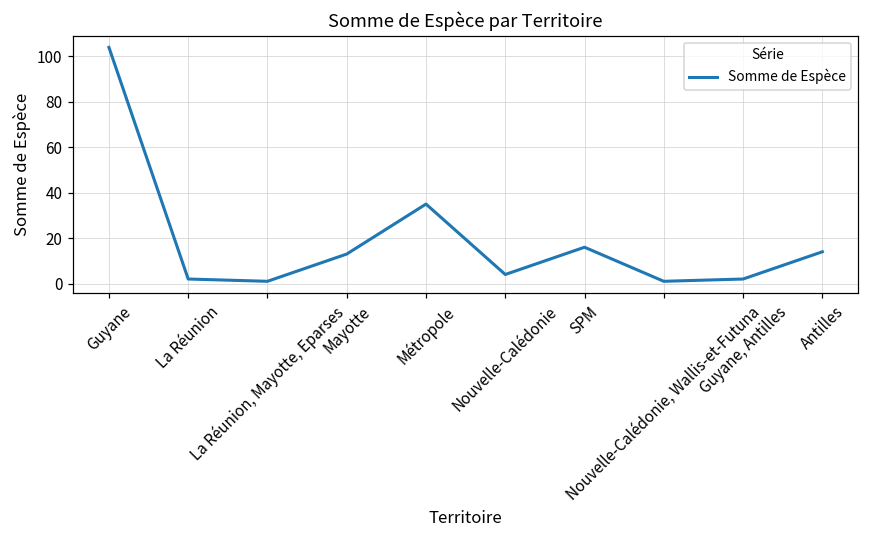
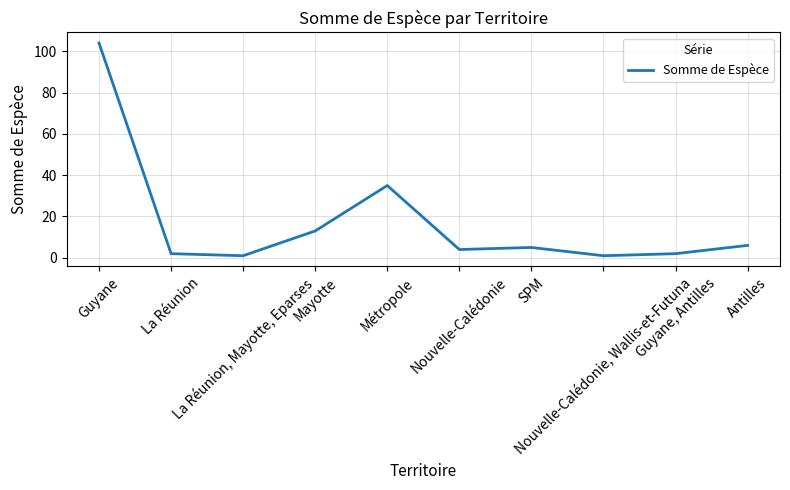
  {
    "Guyane": 104,
    "La Réunion": 2,
    "La Réunion, Mayotte, Eparses": 1,
    "Mayotte": 13,
    "Métropole": 35,
    "Nouvelle-Calédonie": 4,
-   "SPM": 16,
+   "SPM": 5,
    "Nouvelle-Calédonie, Wallis-et-Futuna": 1,
    "Guyane, Antilles": 2,
-   "Antilles": 14
+   "Antilles": 6
  }
